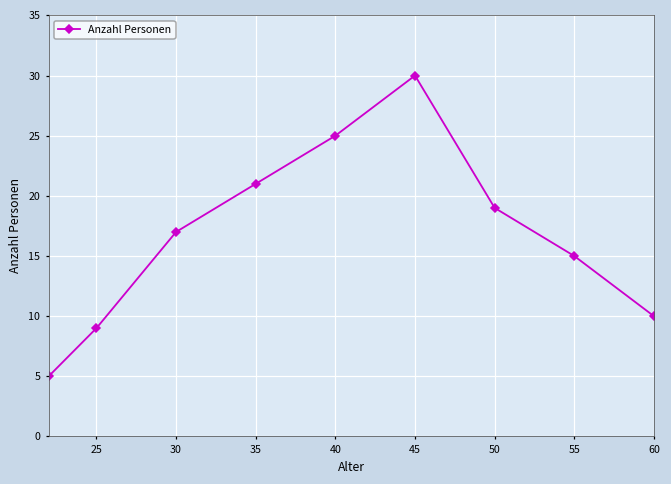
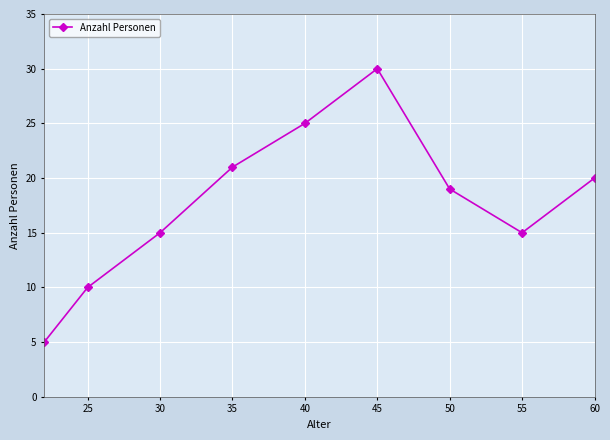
  {
-   "25": 9,
-   "30": 17,
+   "25": 10,
+   "30": 15,
    "35": 21,
    "40": 25,
    "45": 30,
    "50": 19,
    "55": 15,
-   "60": 10
+   "60": 20
  }
